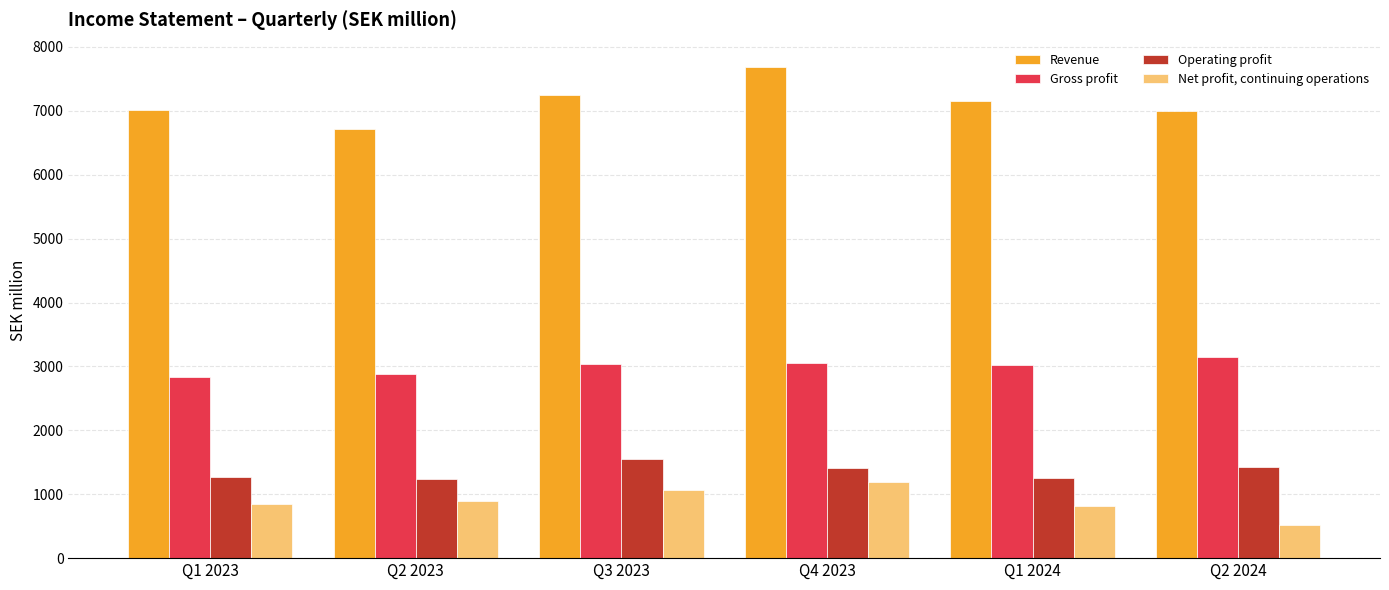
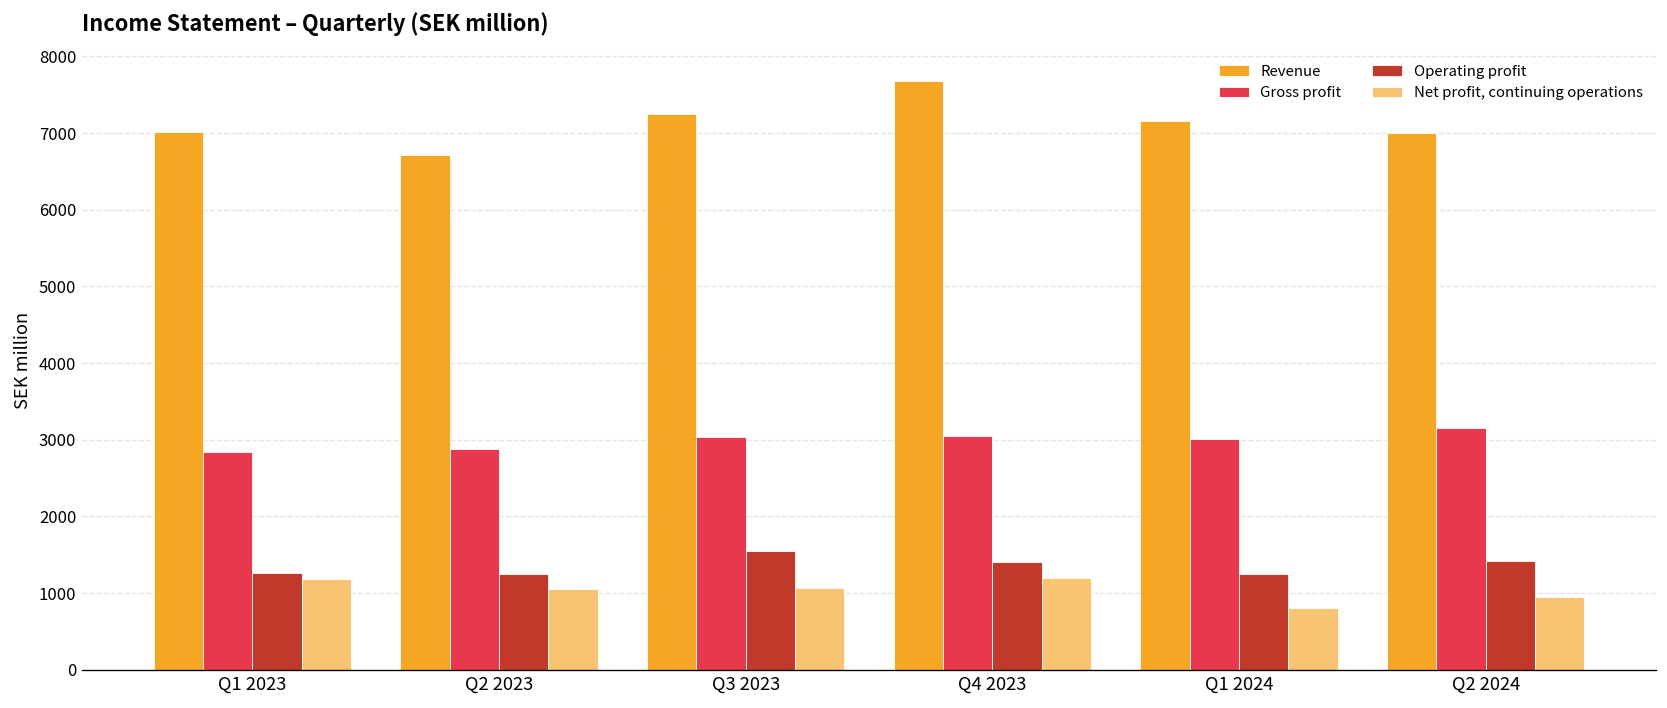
  {
    "Revenue": {
      "Q1 2023": 7000,
      "Q2 2023": 6700,
      "Q3 2023": 7300,
      "Q4 2023": 7700,
      "Q1 2024": 7200,
      "Q2 2024": 7000
    },
    "Net profit, continuing operations": {
-     "Q1 2023": 800,
-     "Q2 2023": 900,
+     "Q1 2023": 1200,
+     "Q2 2023": 1100,
      "Q3 2023": 1100,
      "Q4 2023": 1200,
      "Q1 2024": 800,
-     "Q2 2024": 500
+     "Q2 2024": 900
    }
  }
